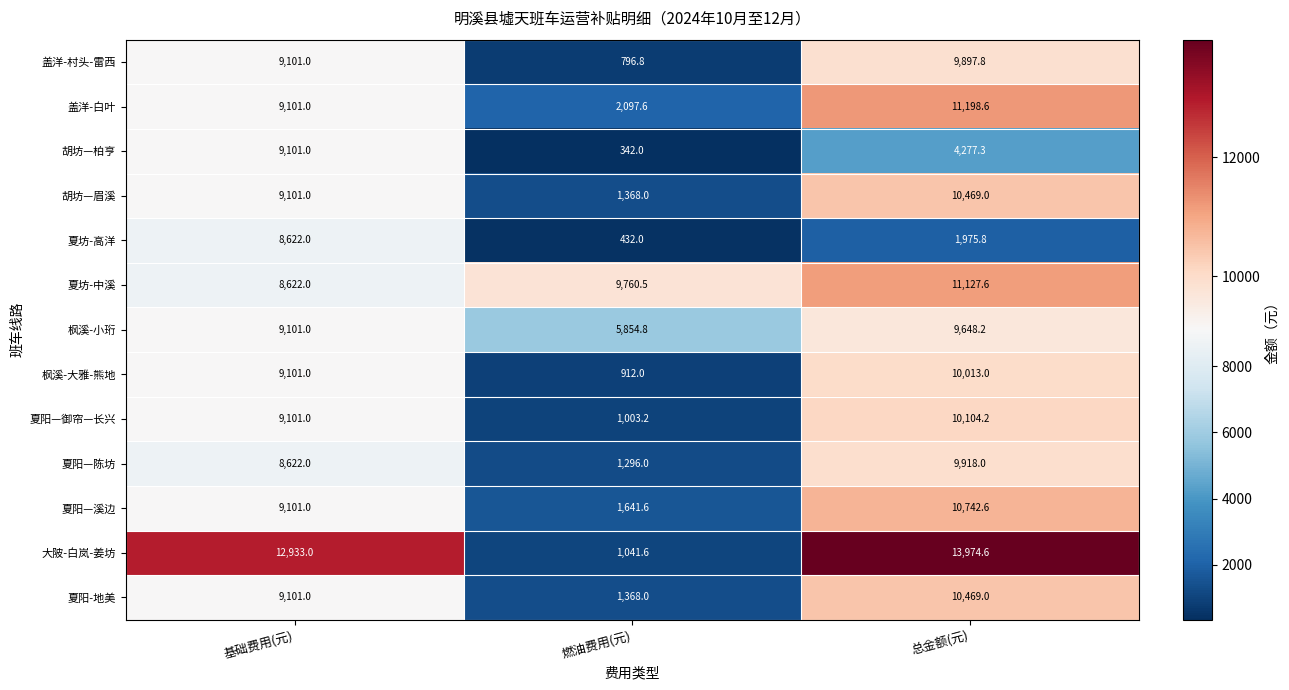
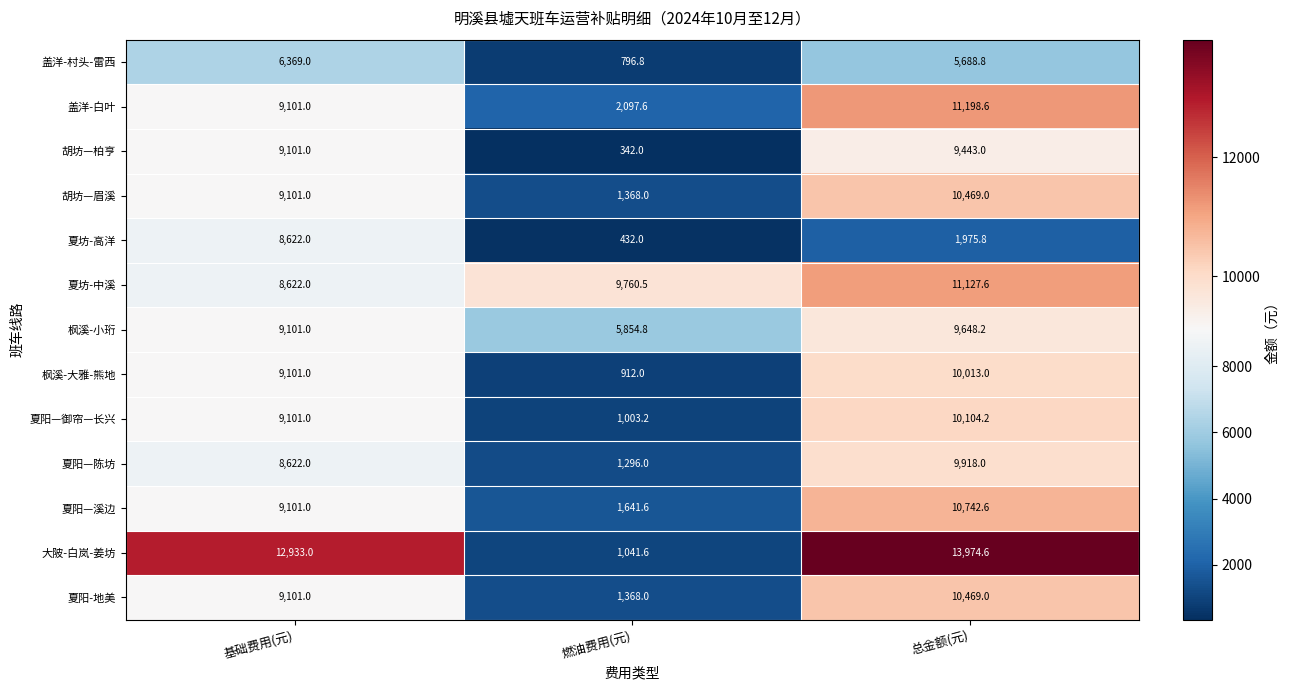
  {
    "盖洋-村头-雷西": {
-     "基础费用(元)": "9,101.0",
+     "基础费用(元)": "6,369.0",
      "燃油费用(元)": "796.8",
-     "总金额(元)": "9,897.8"
+     "总金额(元)": "5,688.8"
    },
    "盖洋-白叶": {
      "基础费用(元)": "9,101.0",
      "燃油费用(元)": "2,097.6",
      "总金额(元)": "11,198.6"
    },
    "胡坊—柏亨": {
      "基础费用(元)": "9,101.0",
      "燃油费用(元)": "342.0",
-     "总金额(元)": "4,277.3"
+     "总金额(元)": "9,443.0"
    },
    "胡坊—眉溪": {
      "基础费用(元)": "9,101.0",
      "燃油费用(元)": "1,368.0",
      "总金额(元)": "10,469.0"
    },
    "夏坊-高洋": {
      "基础费用(元)": "8,622.0",
      "燃油费用(元)": "432.0",
      "总金额(元)": "1,975.8"
    },
    "夏坊-中溪": {
      "基础费用(元)": "8,622.0",
      "燃油费用(元)": "9,760.5",
      "总金额(元)": "11,127.6"
    },
    "枫溪-小珩": {
      "基础费用(元)": "9,101.0",
      "燃油费用(元)": "5,854.8",
      "总金额(元)": "9,648.2"
    },
    "枫溪-大雅-熊地": {
      "基础费用(元)": "9,101.0",
      "燃油费用(元)": "912.0",
      "总金额(元)": "10,013.0"
    },
    "夏阳—御帘—长兴": {
      "基础费用(元)": "9,101.0",
      "燃油费用(元)": "1,003.2",
      "总金额(元)": "10,104.2"
    },
    "夏阳—陈坊": {
      "基础费用(元)": "8,622.0",
      "燃油费用(元)": "1,296.0",
      "总金额(元)": "9,918.0"
    },
    "夏阳—溪边": {
      "基础费用(元)": "9,101.0",
      "燃油费用(元)": "1,641.6",
      "总金额(元)": "10,742.6"
    },
    "大陂-白岚-姜坊": {
      "基础费用(元)": "12,933.0",
      "燃油费用(元)": "1,041.6",
      "总金额(元)": "13,974.6"
    },
    "夏阳-地美": {
      "基础费用(元)": "9,101.0",
      "燃油费用(元)": "1,368.0",
      "总金额(元)": "10,469.0"
    }
  }
